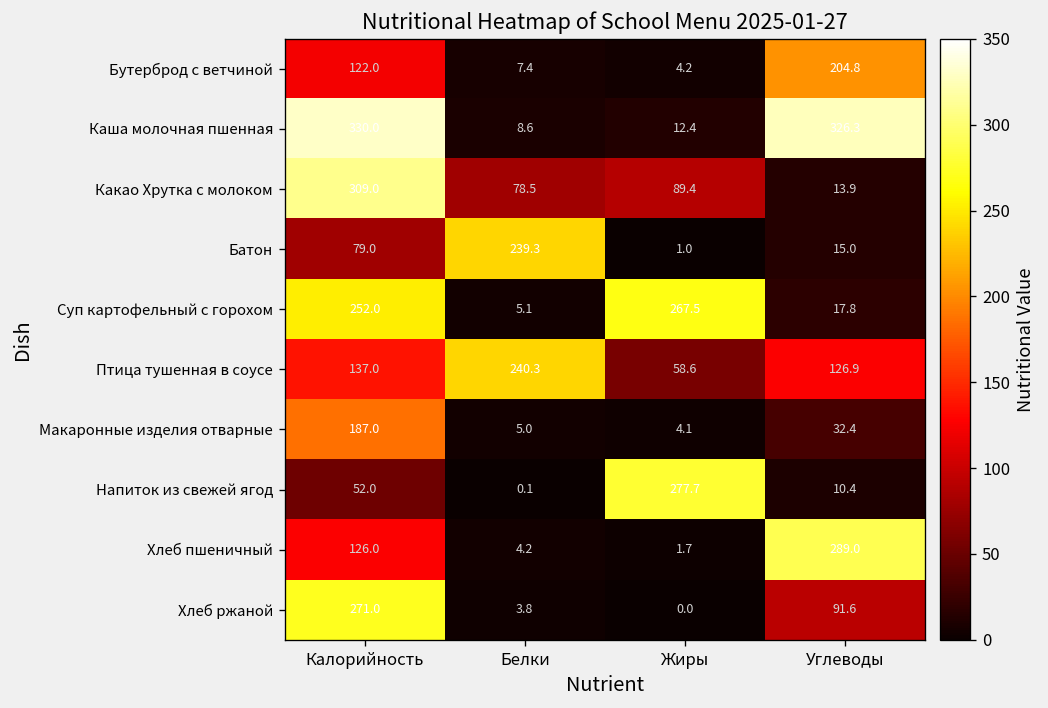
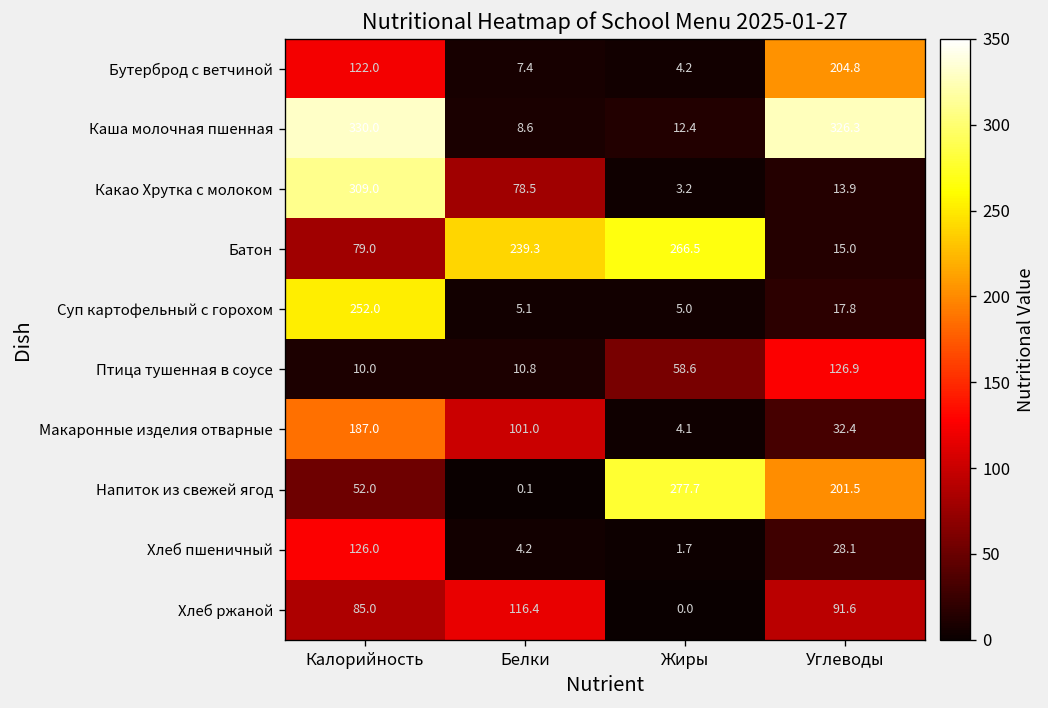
  {
    "Бутерброд с ветчиной": {
      "Калорийность": 122.0,
      "Белки": 7.4,
      "Жиры": 4.2,
      "Углеводы": 204.8
    },
    "Каша молочная пшенная": {
      "Калорийность": 330.0,
      "Белки": 8.6,
      "Жиры": 12.4,
      "Углеводы": 326.3
    },
    "Какао Хрутка с молоком": {
      "Калорийность": 309.0,
      "Белки": 78.5,
-     "Жиры": 89.4,
+     "Жиры": 3.2,
      "Углеводы": 13.9
    },
    "Батон": {
      "Калорийность": 79.0,
      "Белки": 239.3,
-     "Жиры": 1.0,
+     "Жиры": 266.5,
      "Углеводы": 15.0
    },
    "Суп картофельный с горохом": {
      "Калорийность": 252.0,
      "Белки": 5.1,
-     "Жиры": 267.5,
+     "Жиры": 5.0,
      "Углеводы": 17.8
    },
    "Птица тушенная в соусе": {
-     "Калорийность": 137.0,
-     "Белки": 240.3,
+     "Калорийность": 10.0,
+     "Белки": 10.8,
      "Жиры": 58.6,
      "Углеводы": 126.9
    },
    "Макаронные изделия отварные": {
      "Калорийность": 187.0,
-     "Белки": 5.0,
+     "Белки": 101.0,
      "Жиры": 4.1,
      "Углеводы": 32.4
    },
    "Напиток из свежей ягод": {
      "Калорийность": 52.0,
      "Белки": 0.1,
      "Жиры": 277.7,
-     "Углеводы": 10.4
+     "Углеводы": 201.5
    },
    "Хлеб пшеничный": {
      "Калорийность": 126.0,
      "Белки": 4.2,
      "Жиры": 1.7,
-     "Углеводы": 289.0
+     "Углеводы": 28.1
    },
    "Хлеб ржаной": {
-     "Калорийность": 271.0,
-     "Белки": 3.8,
+     "Калорийность": 85.0,
+     "Белки": 116.4,
      "Жиры": 0.0,
      "Углеводы": 91.6
    }
  }
